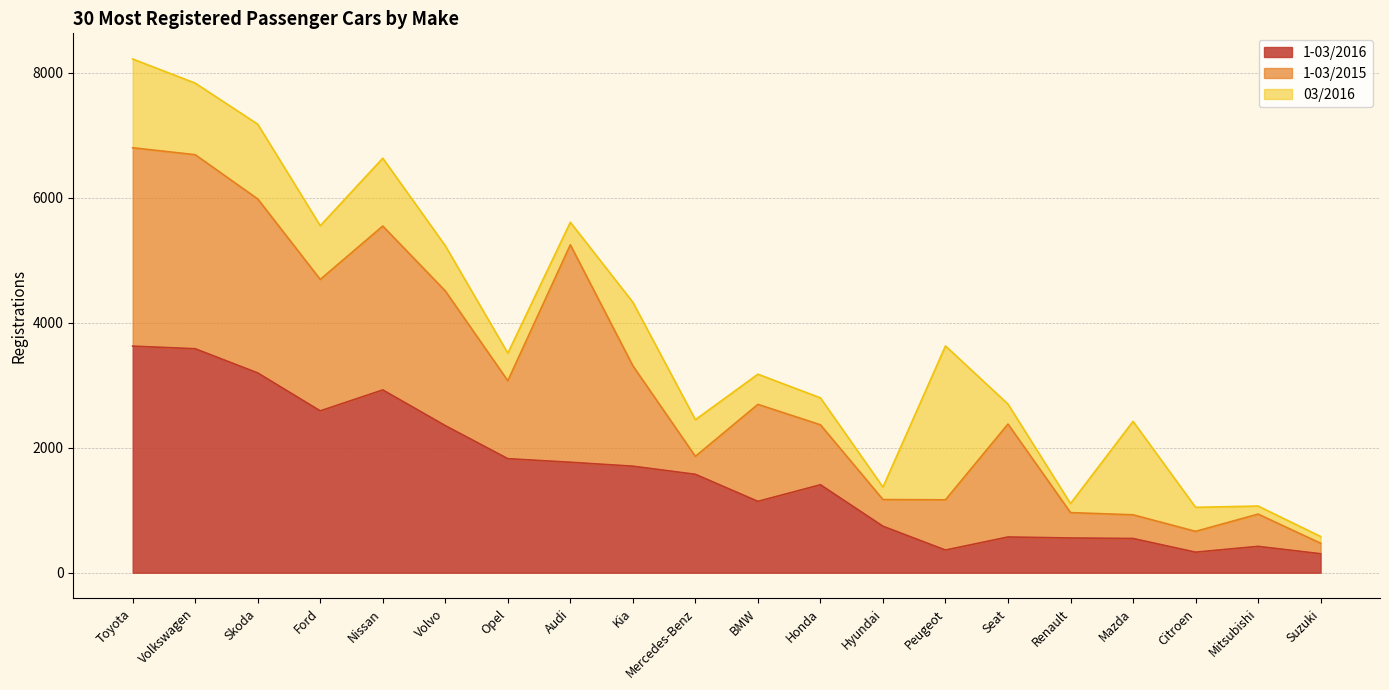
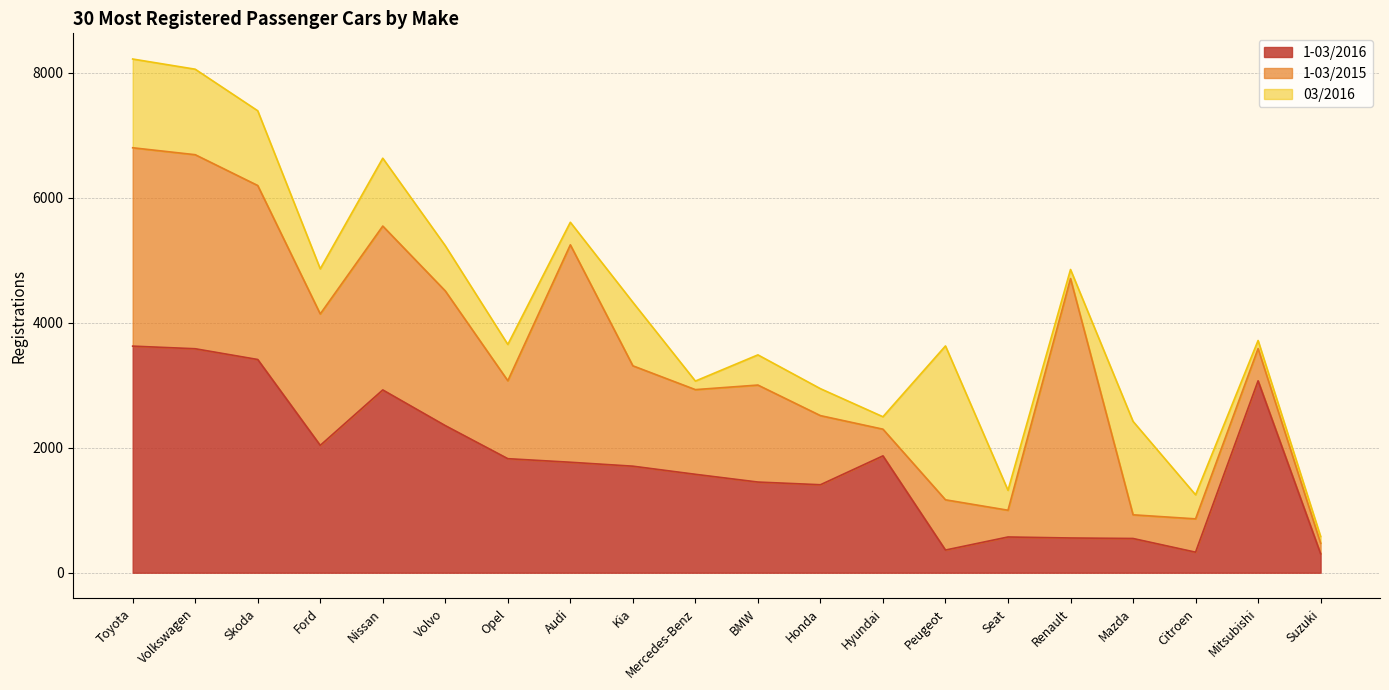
  {
    "1-03/2016": {
      "Toyota": 3600,
      "Volkswagen": 3600,
-     "Skoda": 3200,
-     "Ford": 2600,
+     "Skoda": 3400,
+     "Ford": 2000,
      "Nissan": 2900,
      "Volvo": 2400,
      "Opel": 1800,
      "Audi": 1800,
      "Kia": 1700,
      "Mercedes-Benz": 1600,
-     "BMW": 1100,
+     "BMW": 1500,
      "Honda": 1400,
-     "Hyundai": 700,
+     "Hyundai": 1900,
      "Peugeot": 400,
      "Seat": 600,
      "Renault": 600,
      "Mazda": 500,
      "Citroen": 300,
-     "Mitsubishi": 400,
+     "Mitsubishi": 3100,
      "Suzuki": 300
    },
    "1-03/2015": {
      "Toyota": 3200,
      "Volkswagen": 3100,
      "Skoda": 2800,
      "Ford": 2100,
      "Nissan": 2600,
      "Volvo": 2200,
      "Opel": 1200,
      "Audi": 3500,
      "Kia": 1600,
-     "Mercedes-Benz": 300,
+     "Mercedes-Benz": 1400,
      "BMW": 1600,
-     "Honda": 1000,
+     "Honda": 1100,
      "Hyundai": 400,
      "Peugeot": 800,
-     "Seat": 1800,
-     "Renault": 400,
+     "Seat": 400,
+     "Renault": 4200,
      "Mazda": 400,
-     "Citroen": 300,
+     "Citroen": 500,
      "Mitsubishi": 500,
      "Suzuki": 200
    },
    "03/2016": {
      "Toyota": 1400,
-     "Volkswagen": 1100,
+     "Volkswagen": 1400,
      "Skoda": 1200,
-     "Ford": 900,
+     "Ford": 700,
      "Nissan": 1100,
      "Volvo": 700,
-     "Opel": 400,
+     "Opel": 600,
      "Audi": 400,
      "Kia": 1000,
-     "Mercedes-Benz": 600,
+     "Mercedes-Benz": 100,
      "BMW": 500,
      "Honda": 400,
      "Hyundai": 200,
      "Peugeot": 2500,
      "Seat": 300,
      "Renault": 100,
      "Mazda": 1500,
      "Citroen": 400,
      "Mitsubishi": 100,
      "Suzuki": 100
    }
  }
